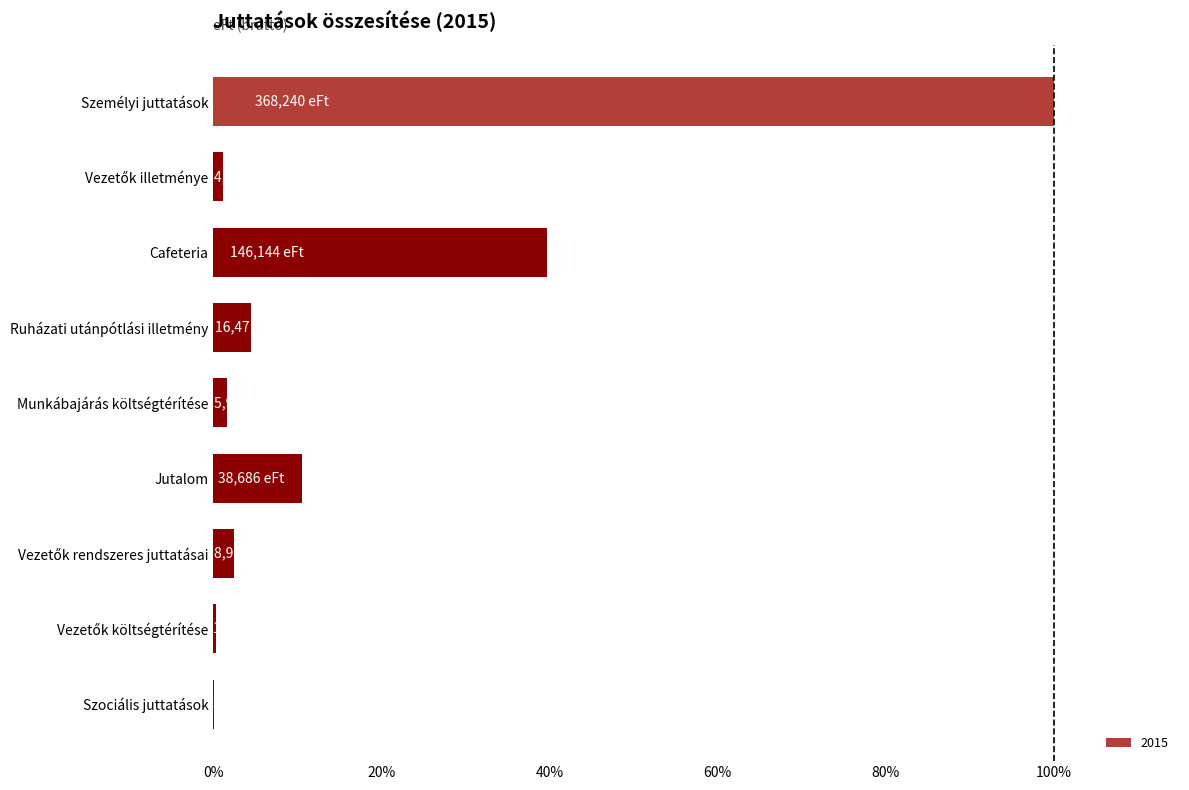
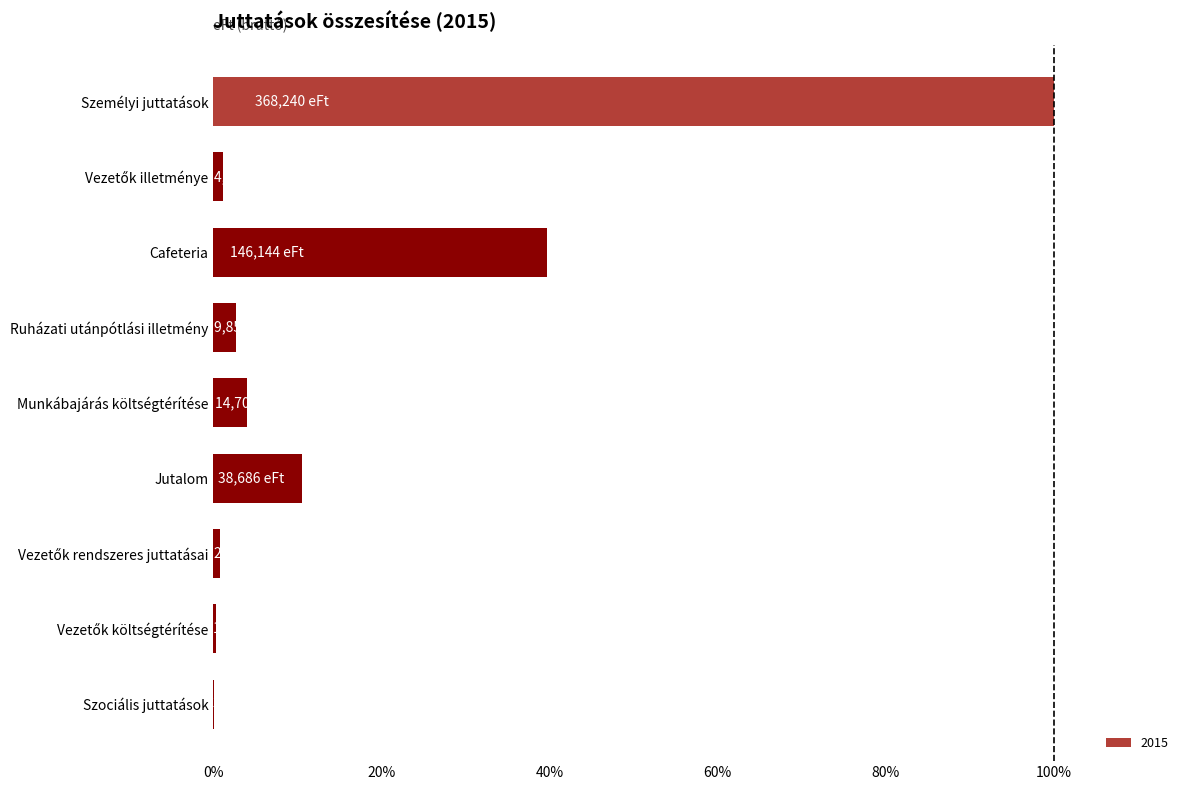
  {
    "Vezetők illetménye": "1%",
-   "Ruházati utánpótlási illetmény": "4%",
-   "Munkábajárás költségtérítése": "2%",
-   "Vezetők rendszeres juttatásai": "2%",
+   "Ruházati utánpótlási illetmény": "3%",
+   "Munkábajárás költségtérítése": "4%",
+   "Vezetők rendszeres juttatásai": "1%",
    "Vezetők költségtérítése": "0%"
  }
